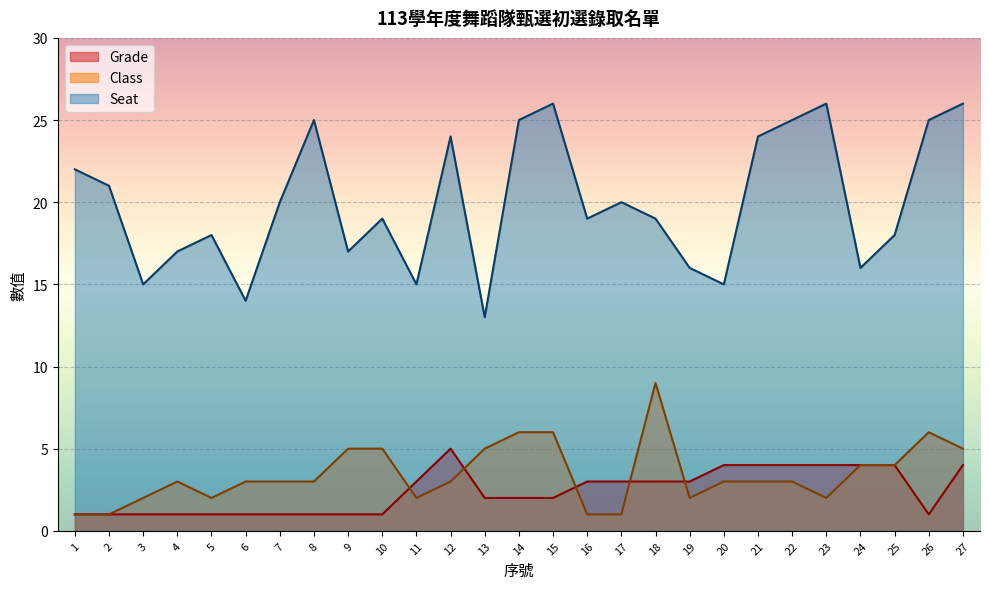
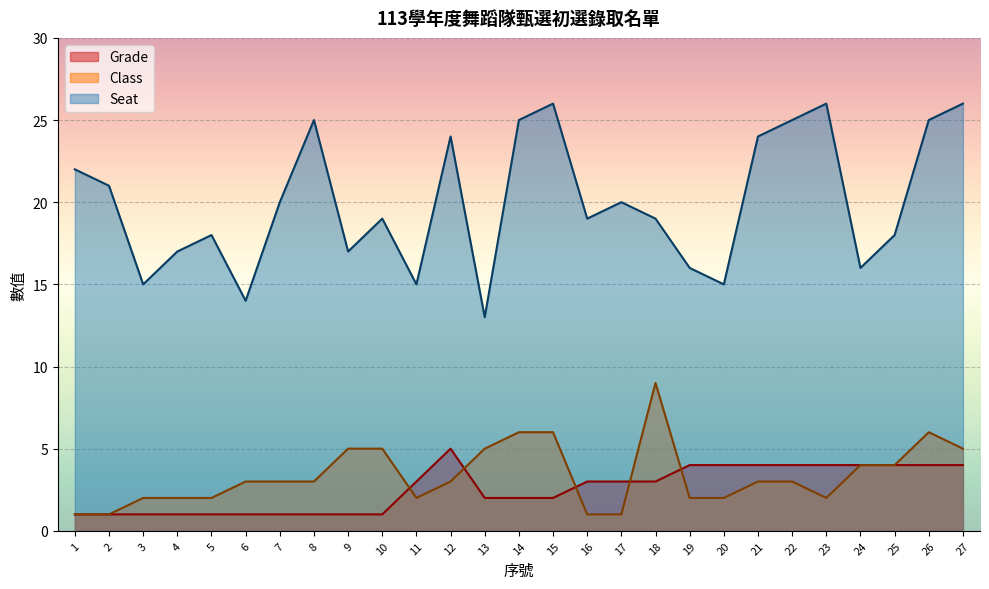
  {
    "Grade": {
      "3": 1,
      "4": 1,
      "5": 1,
      "6": 1,
      "7": 1,
      "8": 1,
      "9": 1,
      "10": 1,
      "11": 3,
      "12": 5,
      "13": 2,
      "14": 2,
      "15": 2,
      "16": 3,
      "17": 3,
      "18": 3,
-     "19": 3,
+     "19": 4,
      "20": 4,
      "21": 4,
      "22": 4,
      "23": 4,
-     "26": 1,
+     "26": 4,
      "27": 4
    },
    "Class": {
      "3": 2,
-     "4": 3,
+     "4": 2,
      "5": 2,
      "6": 3,
      "7": 3,
      "8": 3,
      "9": 5,
      "10": 5,
      "11": 2,
      "12": 3,
      "13": 5,
      "14": 6,
      "15": 6,
      "16": 1,
      "17": 1,
      "18": 9,
      "19": 2,
-     "20": 3,
+     "20": 2,
      "21": 3,
      "22": 3,
      "23": 2,
      "26": 6,
      "27": 5
    },
    "Seat": {
      "1": 22,
      "2": 21,
      "3": 15,
      "4": 17,
      "5": 18,
      "6": 14,
      "7": 20,
      "8": 25,
      "9": 17,
      "10": 19,
      "11": 15,
      "12": 24,
      "13": 13,
      "14": 25,
      "15": 26,
      "16": 19,
      "17": 20,
      "18": 19,
      "19": 16,
      "20": 15,
      "21": 24,
      "22": 25,
      "23": 26,
      "24": 16,
      "25": 18,
      "26": 25,
      "27": 26
    }
  }
